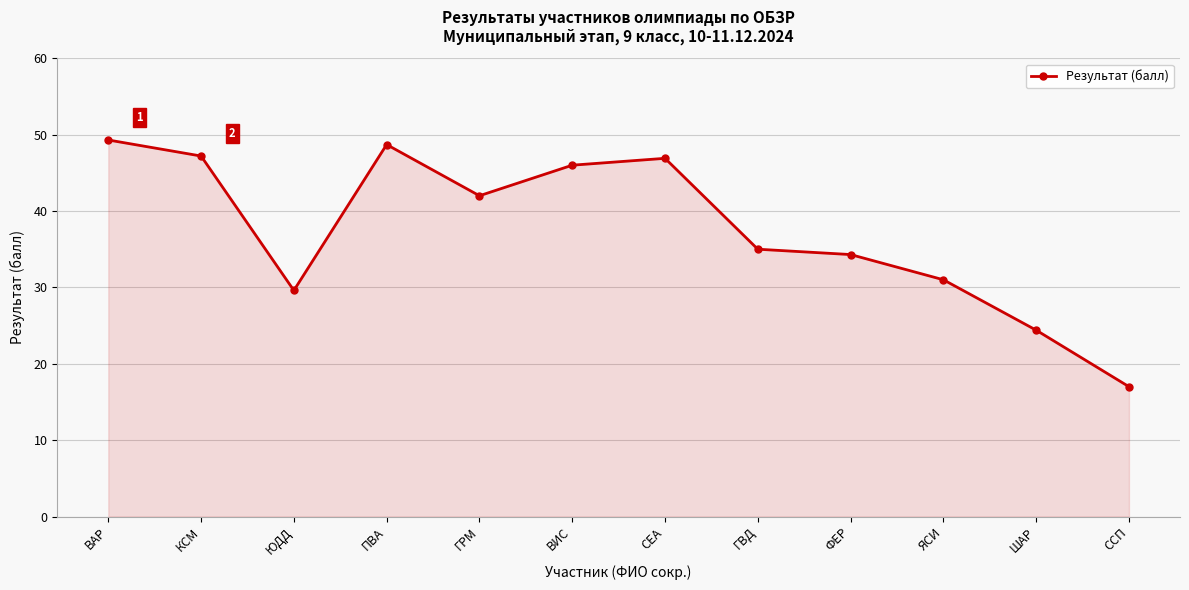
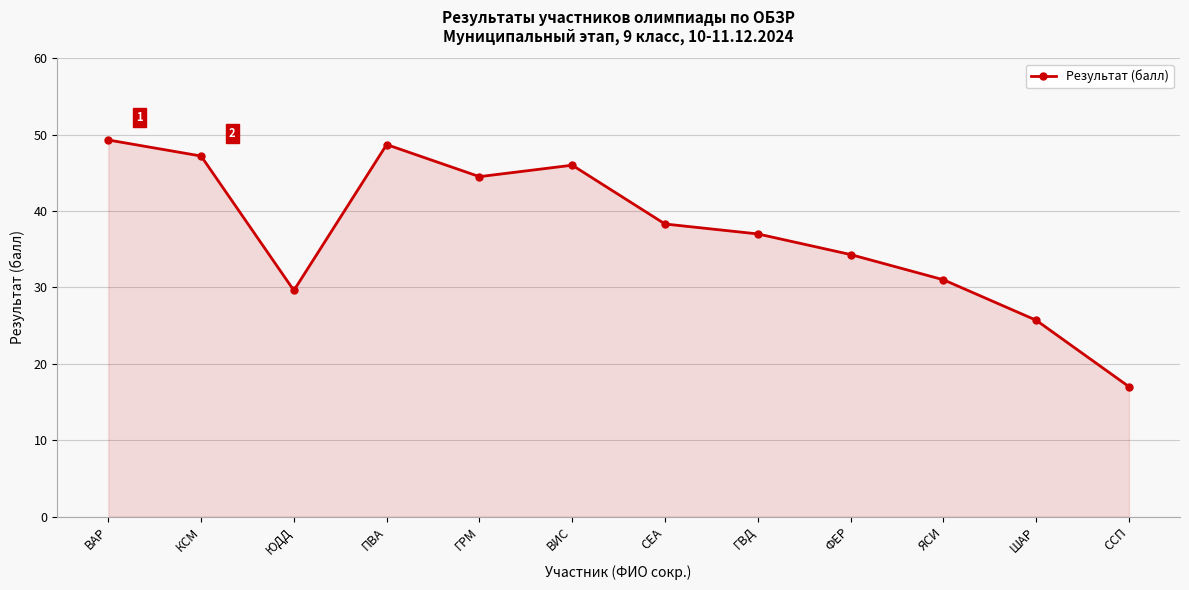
  {
    "ВАР": 49,
    "КСМ": 47,
    "ЮДД": 30,
    "ПВА": 49,
-   "ГРМ": 42,
+   "ГРМ": 45,
    "ВИС": 46,
-   "СЕА": 47,
-   "ГВД": 35,
+   "СЕА": 38,
+   "ГВД": 37,
    "ФЕР": 34,
    "ЯСИ": 31,
-   "ШАР": 24,
+   "ШАР": 26,
    "ССП": 17
  }
